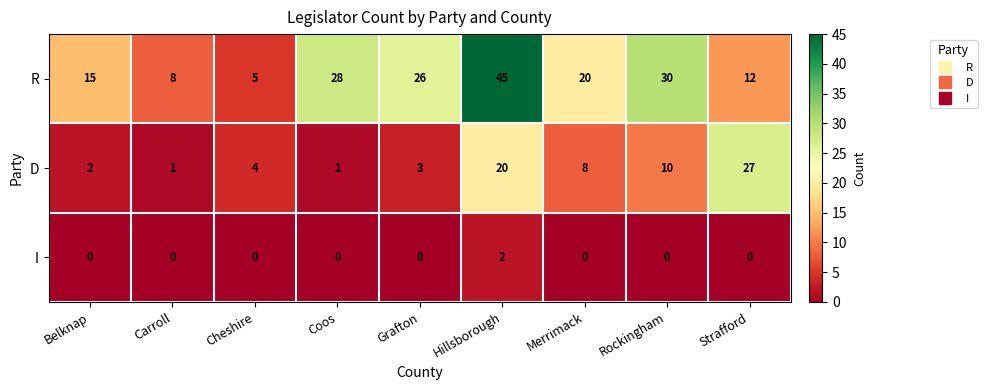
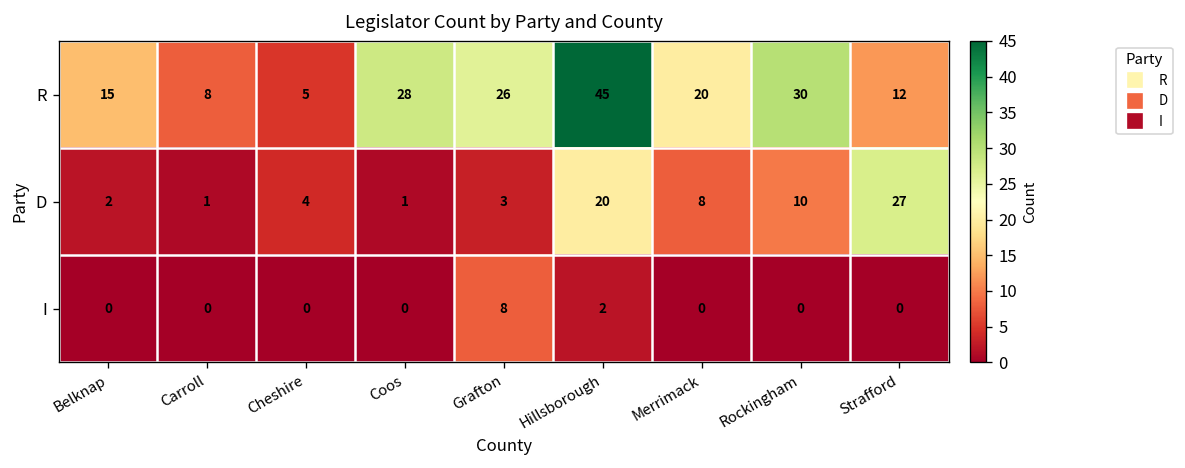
  {
    "R": {
      "Belknap": 15,
      "Carroll": 8,
      "Cheshire": 5,
      "Coos": 28,
      "Grafton": 26,
      "Hillsborough": 45,
      "Merrimack": 20,
      "Rockingham": 30,
      "Strafford": 12
    },
    "D": {
      "Belknap": 2,
      "Carroll": 1,
      "Cheshire": 4,
      "Coos": 1,
      "Grafton": 3,
      "Hillsborough": 20,
      "Merrimack": 8,
      "Rockingham": 10,
      "Strafford": 27
    },
    "I": {
      "Belknap": 0,
      "Carroll": 0,
      "Cheshire": 0,
      "Coos": 0,
-     "Grafton": 0,
+     "Grafton": 8,
      "Hillsborough": 2,
      "Merrimack": 0,
      "Rockingham": 0,
      "Strafford": 0
    }
  }
